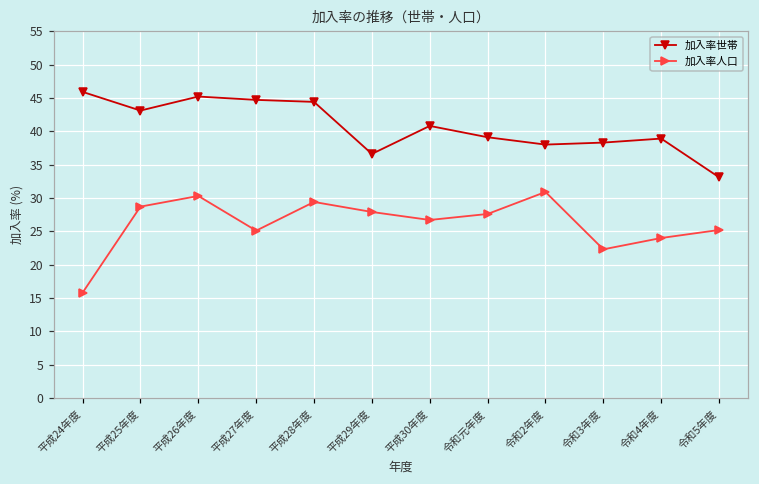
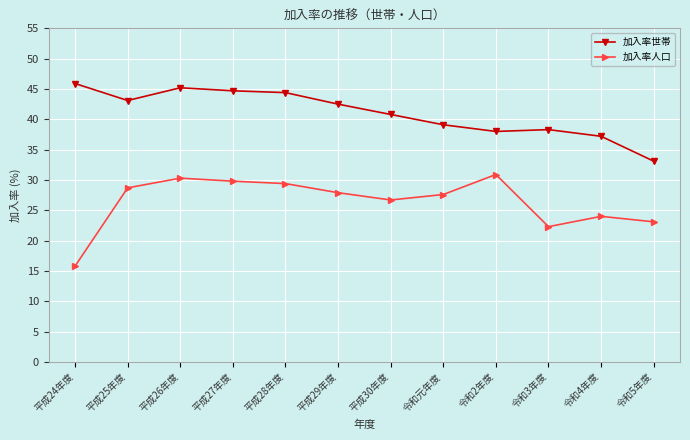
  {
    "加入率世帯": {
      "平成24年度": 46,
      "平成25年度": 43,
      "平成26年度": 45,
      "平成27年度": 45,
      "平成28年度": 44,
-     "平成29年度": 37,
+     "平成29年度": 43,
      "平成30年度": 41,
      "令和元年度": 39,
      "令和2年度": 38,
      "令和3年度": 38,
-     "令和4年度": 39,
+     "令和4年度": 37,
      "令和5年度": 33
    },
    "加入率人口": {
      "平成24年度": 16,
      "平成25年度": 29,
      "平成26年度": 30,
-     "平成27年度": 25,
+     "平成27年度": 30,
      "平成28年度": 29,
      "平成29年度": 28,
      "平成30年度": 27,
      "令和元年度": 28,
      "令和2年度": 31,
      "令和3年度": 22,
      "令和4年度": 24,
-     "令和5年度": 25
+     "令和5年度": 23
    }
  }
